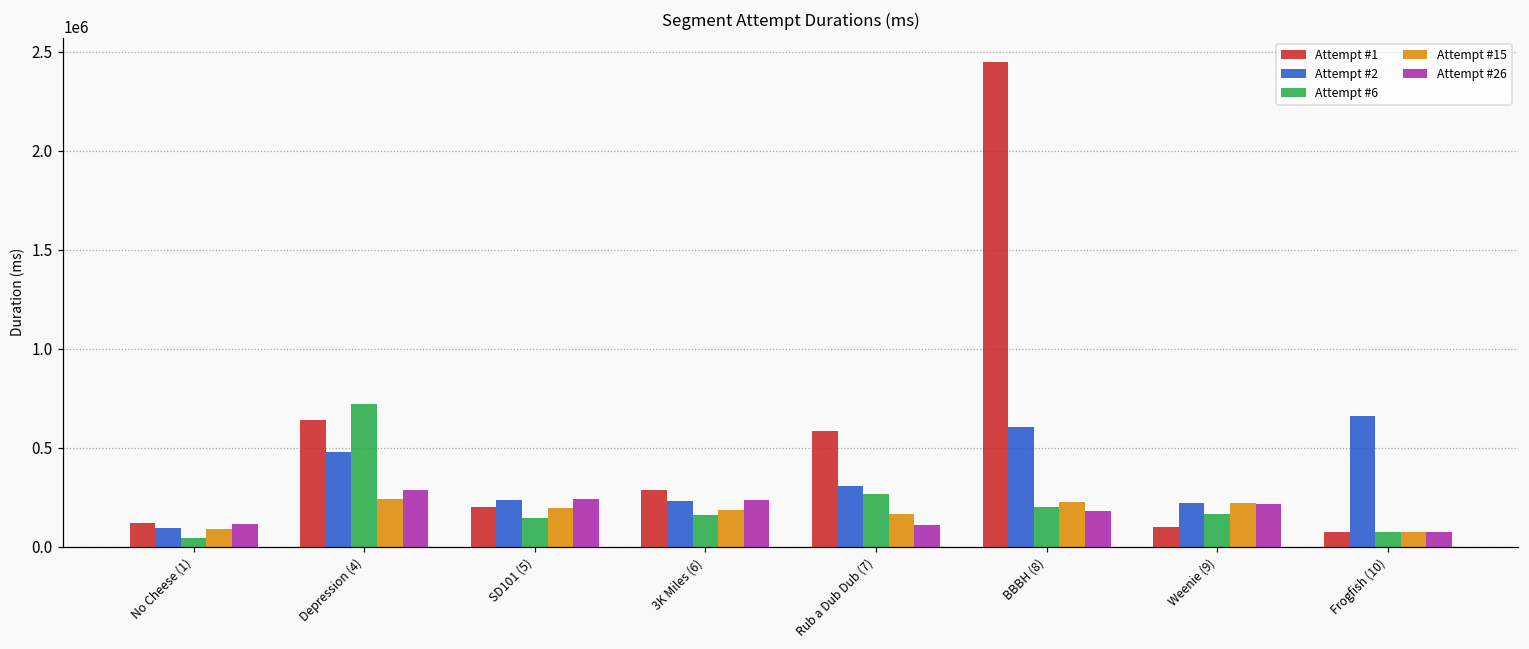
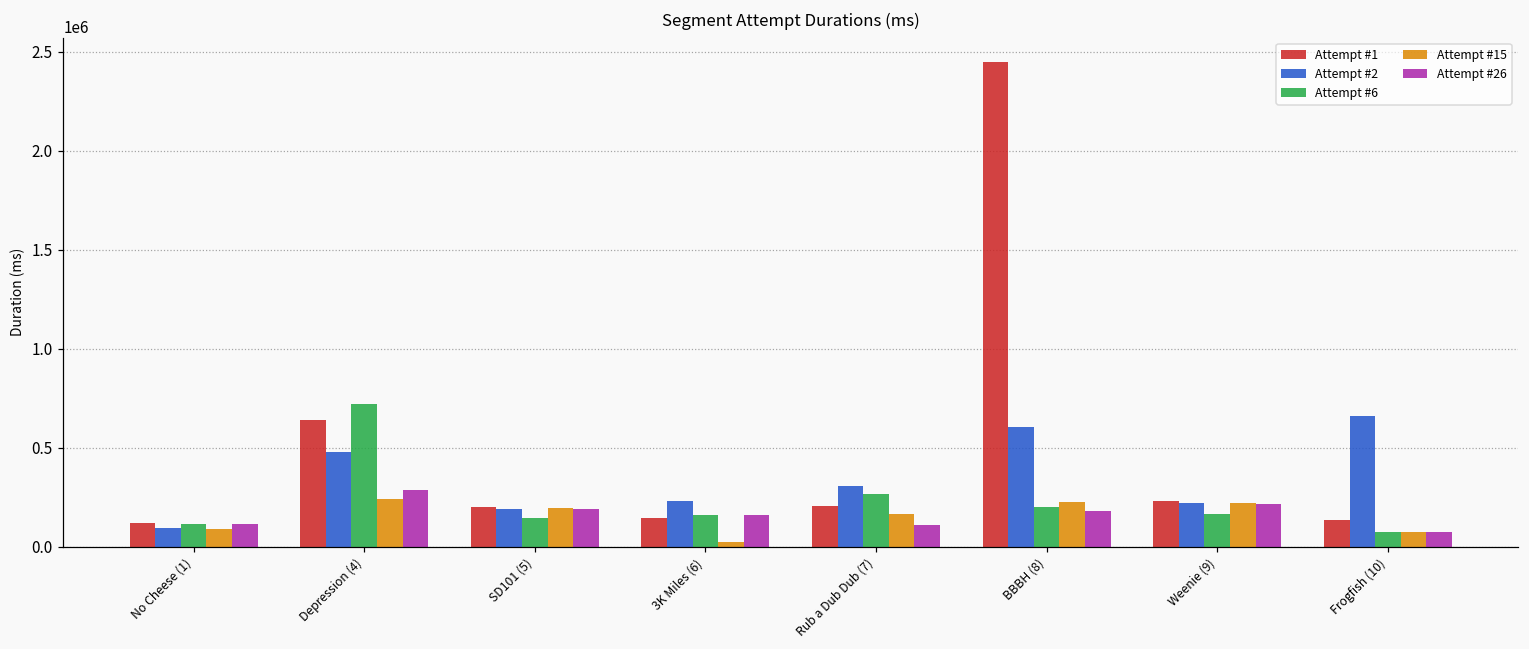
  {
    "Attempt #1": {
      "No Cheese (1)": 120000,
      "Depression (4)": 640000,
      "SD101 (5)": 200000,
-     "3K Miles (6)": 290000,
-     "Rub a Dub Dub (7)": 580000,
+     "3K Miles (6)": 150000,
+     "Rub a Dub Dub (7)": 210000,
      "BBBH (8)": 2450000,
-     "Weenie (9)": 100000,
-     "Frogfish (10)": 80000
+     "Weenie (9)": 230000,
+     "Frogfish (10)": 140000
    },
    "Attempt #2": {
      "No Cheese (1)": 100000,
      "Depression (4)": 480000,
-     "SD101 (5)": 240000,
+     "SD101 (5)": 190000,
      "3K Miles (6)": 230000,
      "Rub a Dub Dub (7)": 310000,
      "BBBH (8)": 600000,
      "Weenie (9)": 220000,
      "Frogfish (10)": 660000
    },
    "Attempt #6": {
-     "No Cheese (1)": 50000,
+     "No Cheese (1)": 110000,
      "Depression (4)": 720000,
      "SD101 (5)": 140000,
      "3K Miles (6)": 160000,
      "Rub a Dub Dub (7)": 270000,
      "BBBH (8)": 200000,
      "Weenie (9)": 160000,
      "Frogfish (10)": 70000
    },
    "Attempt #15": {
      "No Cheese (1)": 90000,
      "Depression (4)": 240000,
      "SD101 (5)": 190000,
-     "3K Miles (6)": 180000,
+     "3K Miles (6)": 20000,
      "Rub a Dub Dub (7)": 170000,
      "BBBH (8)": 230000,
      "Weenie (9)": 220000,
      "Frogfish (10)": 70000
    },
    "Attempt #26": {
      "No Cheese (1)": 110000,
      "Depression (4)": 290000,
-     "SD101 (5)": 240000,
-     "3K Miles (6)": 240000,
+     "SD101 (5)": 190000,
+     "3K Miles (6)": 160000,
      "Rub a Dub Dub (7)": 110000,
      "BBBH (8)": 180000,
      "Weenie (9)": 210000,
      "Frogfish (10)": 70000
    }
  }
